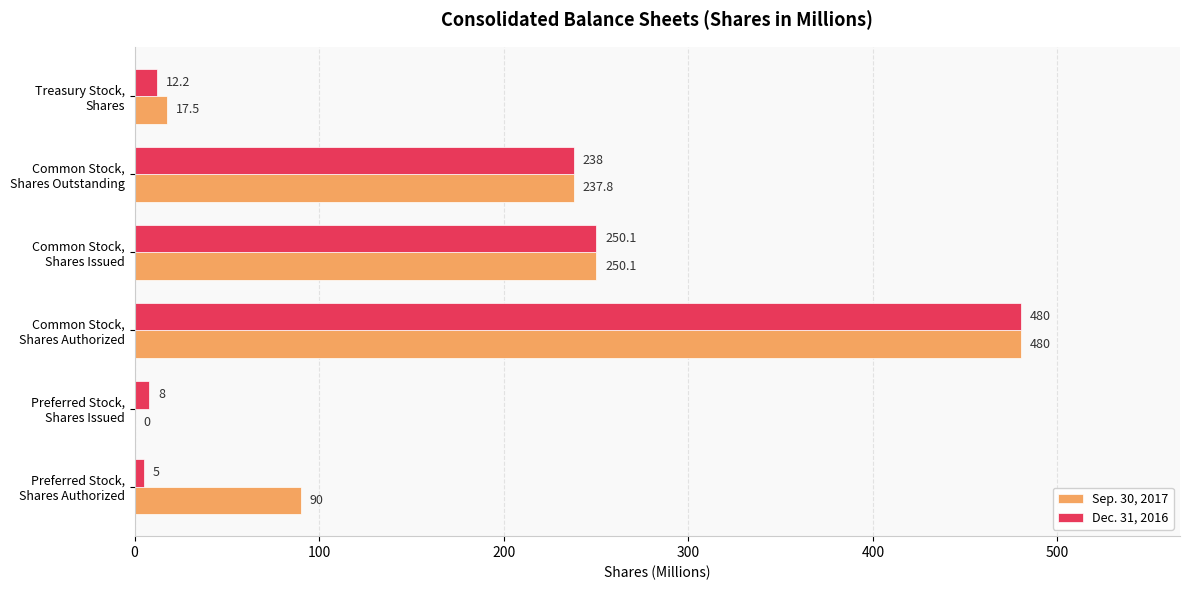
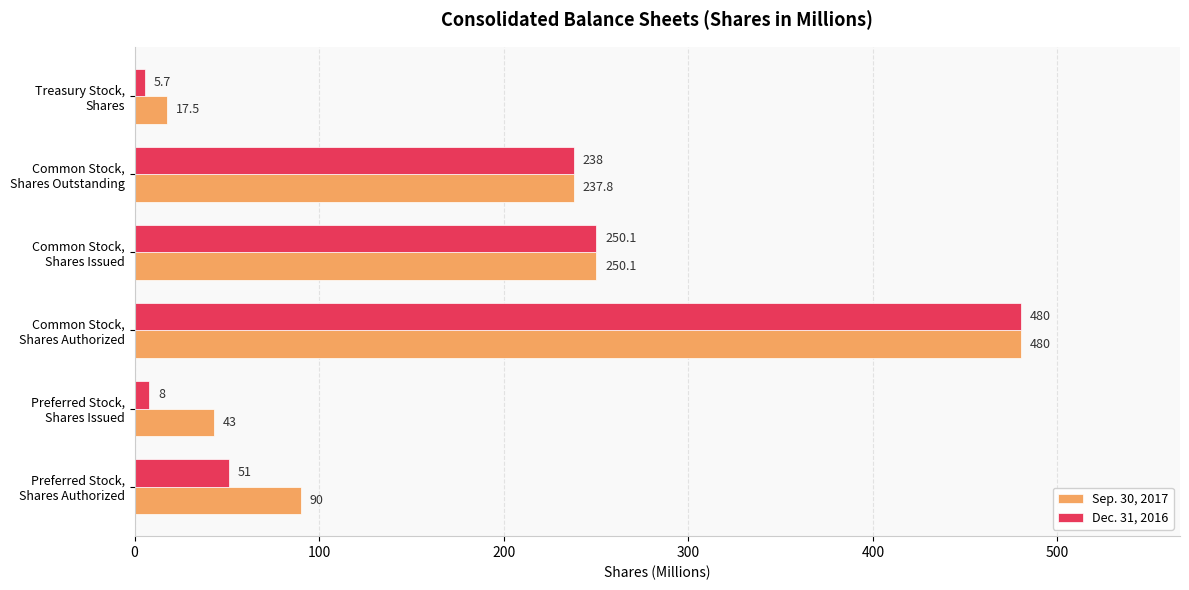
  {
    "Sep. 30, 2017": {
      "Treasury Stock, Shares": 17.5,
      "Common Stock, Shares Outstanding": 237.8,
      "Common Stock, Shares Issued": 250.1,
      "Common Stock, Shares Authorized": 480,
-     "Preferred Stock, Shares Issued": 0,
+     "Preferred Stock, Shares Issued": 43,
      "Preferred Stock, Shares Authorized": 90
    },
    "Dec. 31, 2016": {
-     "Treasury Stock, Shares": 12.2,
+     "Treasury Stock, Shares": 5.7,
      "Common Stock, Shares Outstanding": 238,
      "Common Stock, Shares Issued": 250.1,
      "Common Stock, Shares Authorized": 480,
      "Preferred Stock, Shares Issued": 8,
-     "Preferred Stock, Shares Authorized": 5
+     "Preferred Stock, Shares Authorized": 51
    }
  }
